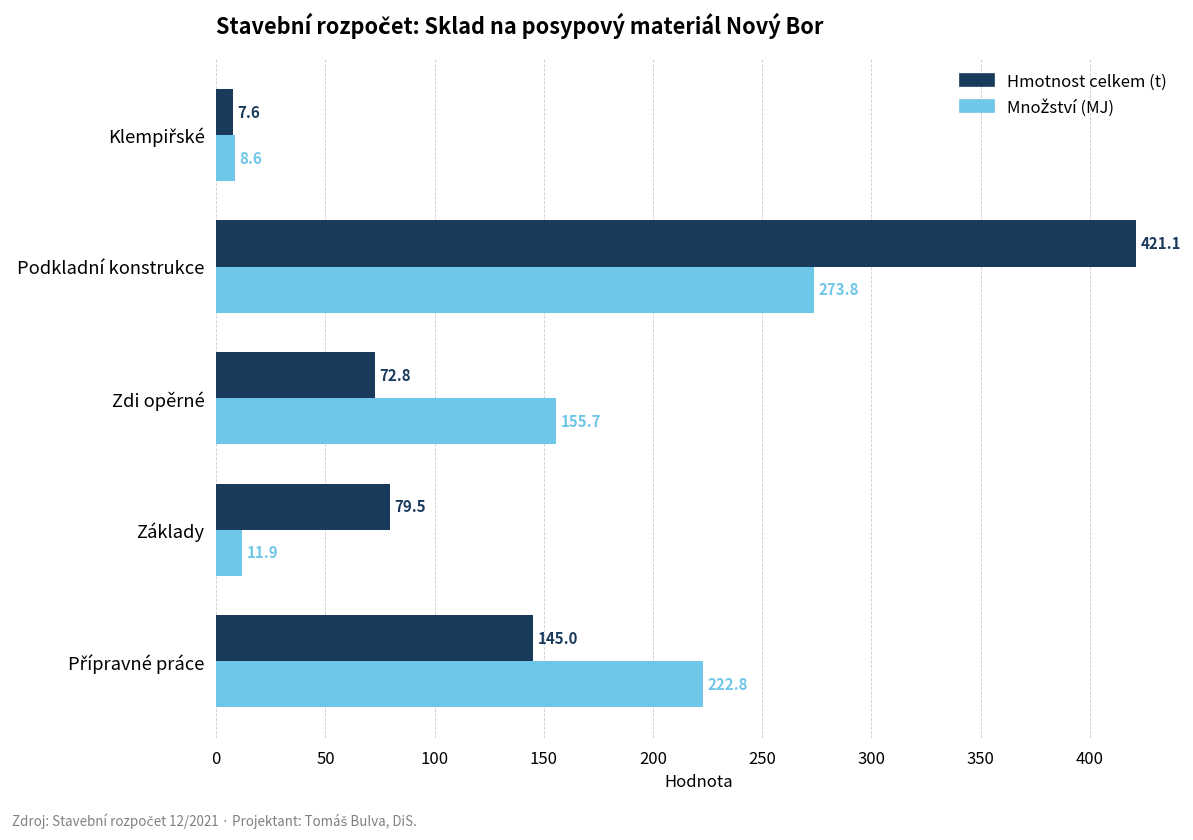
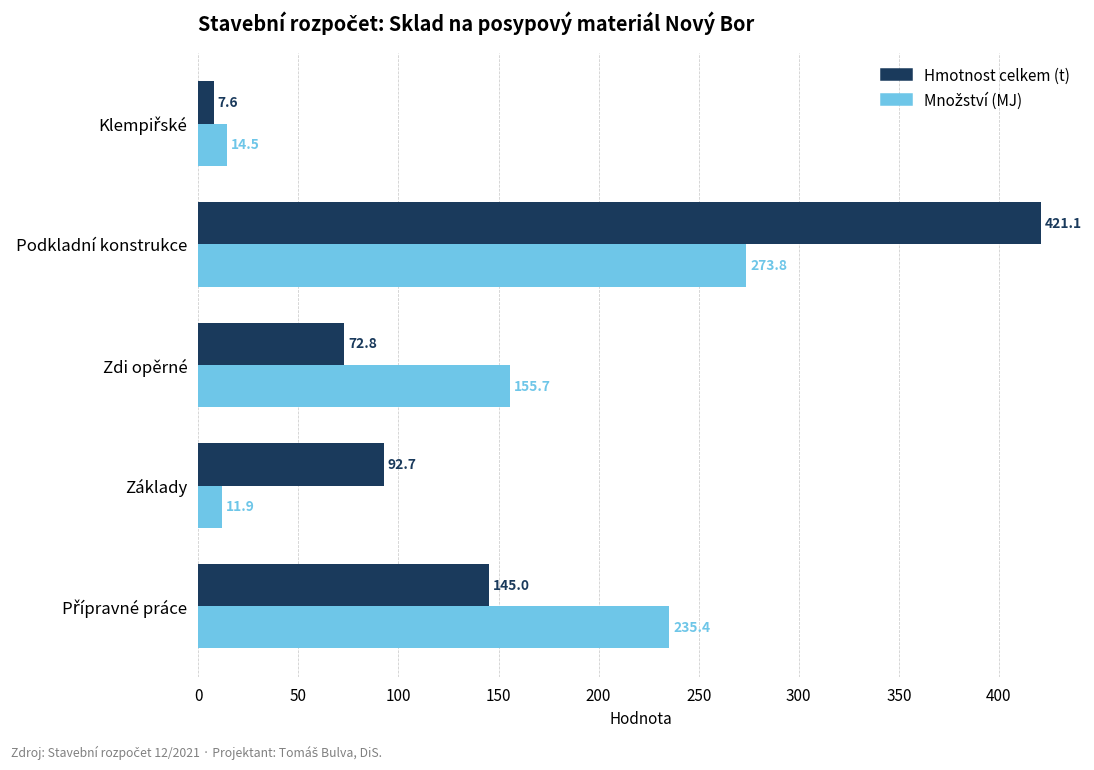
  {
    "Hmotnost celkem (t)": {
      "Klempiřské": 7.6,
      "Podkladní konstrukce": 421.1,
      "Zdi opěrné": 72.8,
-     "Základy": 79.5,
+     "Základy": 92.7,
      "Přípravné práce": 145.0
    },
    "Množství (MJ)": {
-     "Klempiřské": 8.6,
+     "Klempiřské": 14.5,
      "Podkladní konstrukce": 273.8,
      "Zdi opěrné": 155.7,
      "Základy": 11.9,
-     "Přípravné práce": 222.8
+     "Přípravné práce": 235.4
    }
  }
